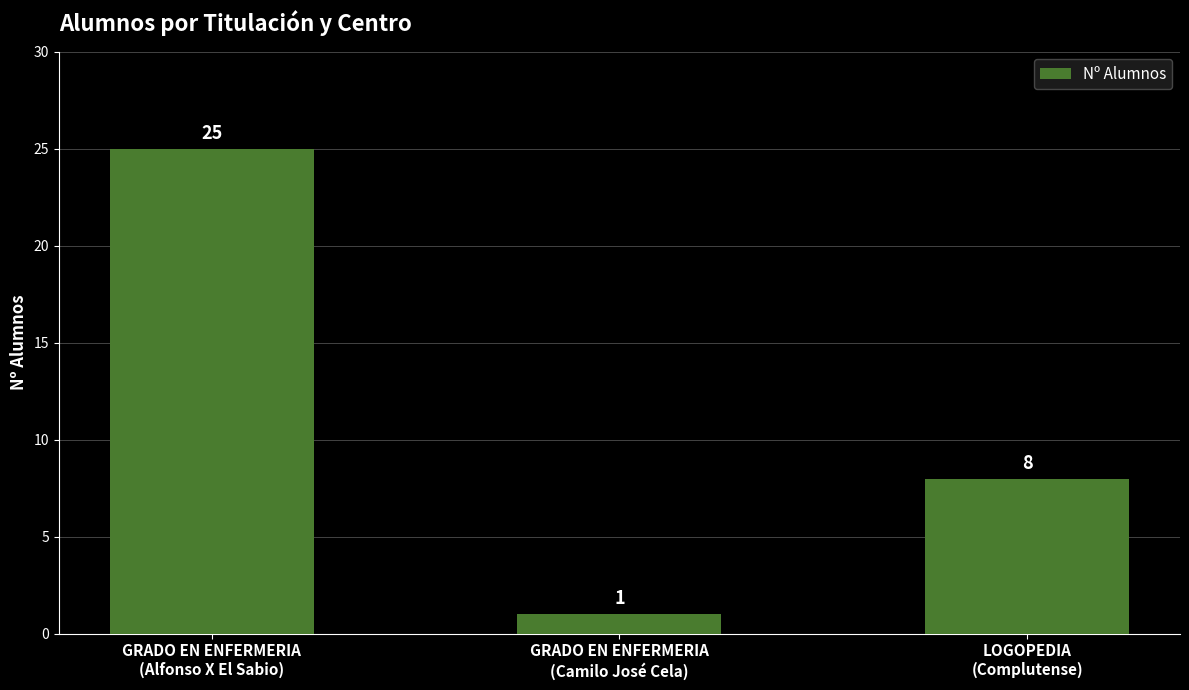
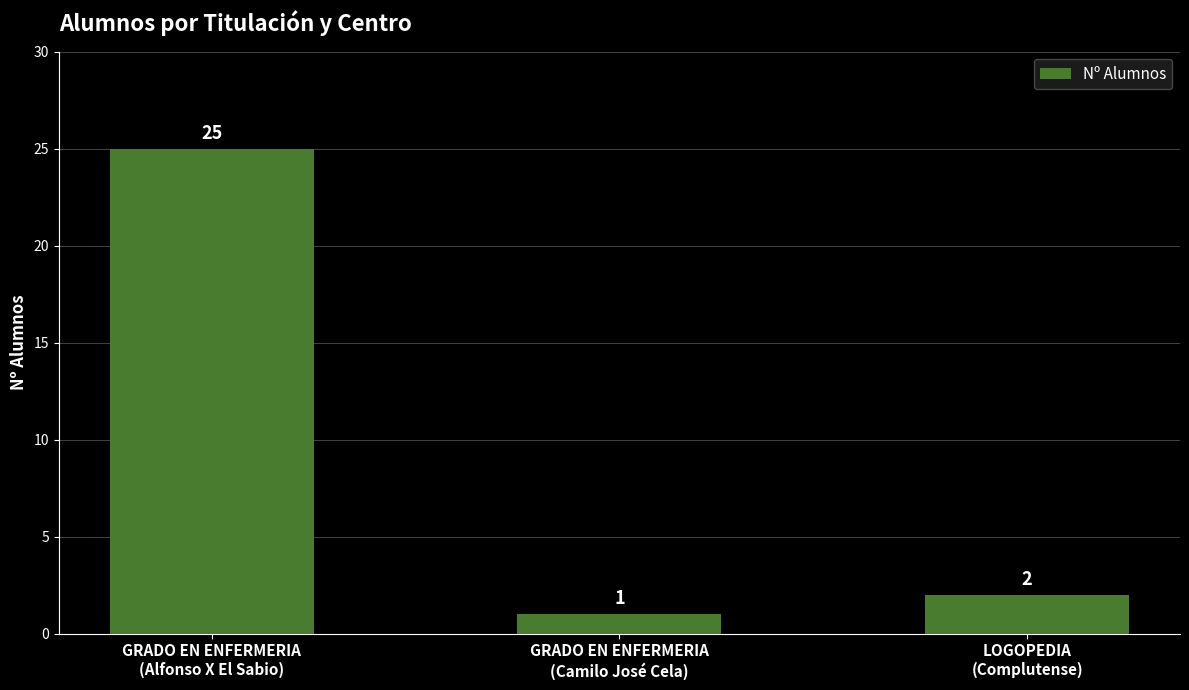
  {
    "GRADO EN ENFERMERIA (Alfonso X El Sabio)": 25,
    "GRADO EN ENFERMERIA (Camilo José Cela)": 1,
-   "LOGOPEDIA (Complutense)": 8
+   "LOGOPEDIA (Complutense)": 2
  }
